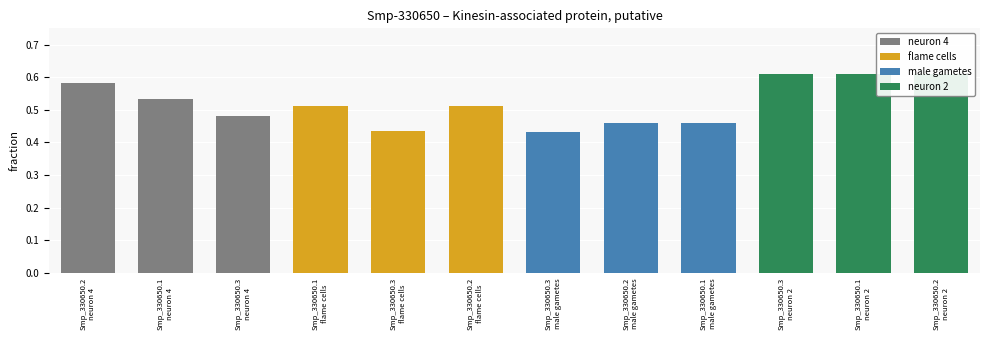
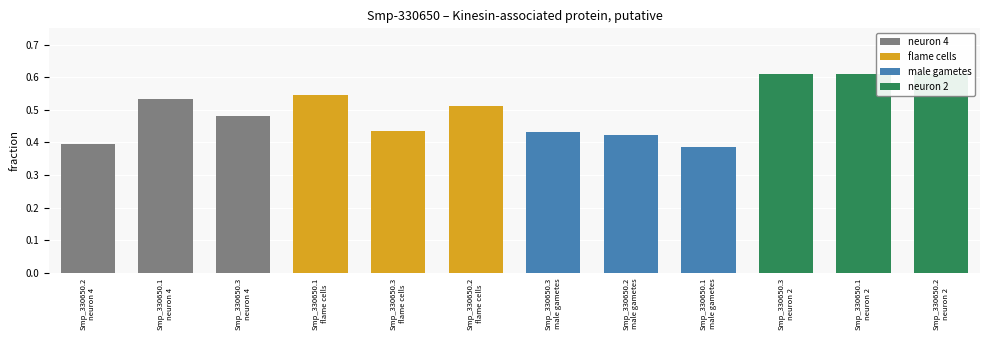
  {
-   "Smp_330650.2 neuron 4": 0.58,
+   "Smp_330650.2 neuron 4": 0.39,
    "Smp_330650.1 neuron 4": 0.53,
    "Smp_330650.3 neuron 4": 0.48,
-   "Smp_330650.1 flame cells": 0.51,
+   "Smp_330650.1 flame cells": 0.55,
    "Smp_330650.3 flame cells": 0.43,
    "Smp_330650.2 flame cells": 0.51,
    "Smp_330650.3 male gametes": 0.43,
-   "Smp_330650.2 male gametes": 0.46,
-   "Smp_330650.1 male gametes": 0.46,
+   "Smp_330650.2 male gametes": 0.42,
+   "Smp_330650.1 male gametes": 0.39,
    "Smp_330650.3 neuron 2": 0.61,
    "Smp_330650.1 neuron 2": 0.61
  }
